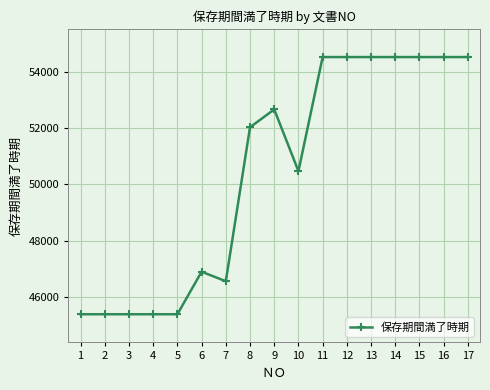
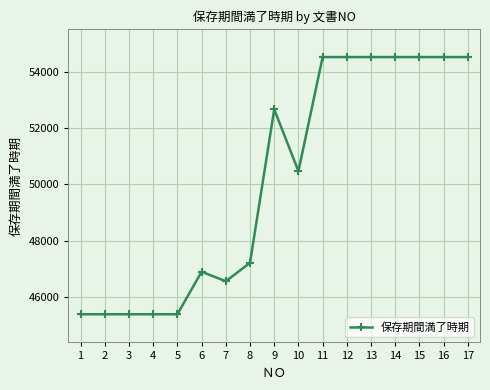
  {
    "1": 45400,
    "2": 45400,
    "3": 45400,
    "4": 45400,
    "5": 45400,
    "6": 46900,
    "7": 46600,
-   "8": 52000,
+   "8": 47200,
    "9": 52700,
    "10": 50500,
    "11": 54500,
    "12": 54500,
    "13": 54500,
    "14": 54500,
    "15": 54500,
    "16": 54500,
    "17": 54500
  }
